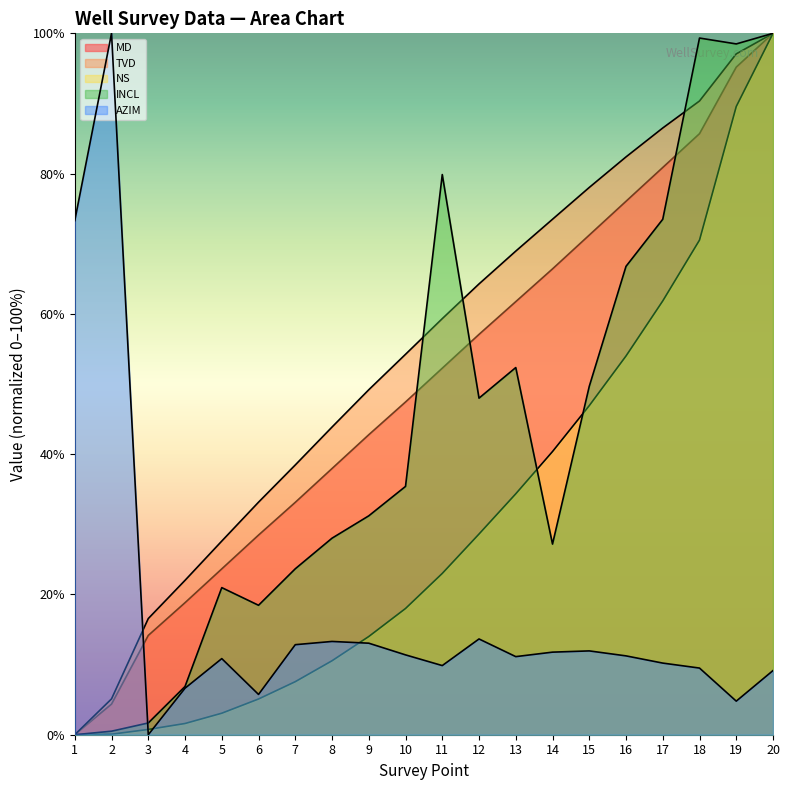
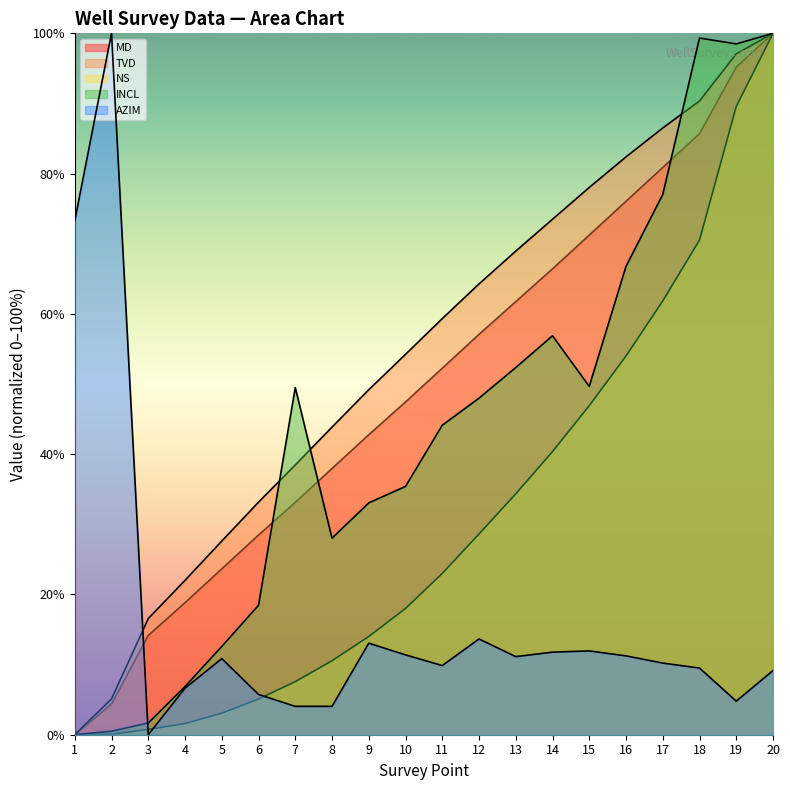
  {
    "INCL": {
      "2": "1%",
      "3": "2%",
-     "5": "21%",
+     "5": "13%",
      "6": "18%",
-     "7": "24%",
+     "7": "49%",
      "8": "28%",
-     "9": "31%",
+     "9": "33%",
      "10": "35%",
-     "11": "80%",
+     "11": "44%",
      "12": "48%",
      "13": "52%",
-     "14": "27%",
+     "14": "57%",
      "15": "50%",
      "16": "67%",
-     "17": "73%",
+     "17": "77%",
      "18": "99%",
      "19": "98%"
    },
    "AZIM": {
      "1": "73%",
      "2": "100%",
      "3": "0%",
      "5": "11%",
      "6": "6%",
-     "7": "13%",
-     "8": "13%",
+     "7": "4%",
+     "8": "4%",
      "9": "13%",
      "10": "11%",
      "11": "10%",
      "12": "14%",
      "13": "11%",
      "14": "12%",
      "15": "12%",
      "16": "11%",
      "17": "10%",
      "18": "10%",
      "19": "5%",
      "20": "9%"
    }
  }
